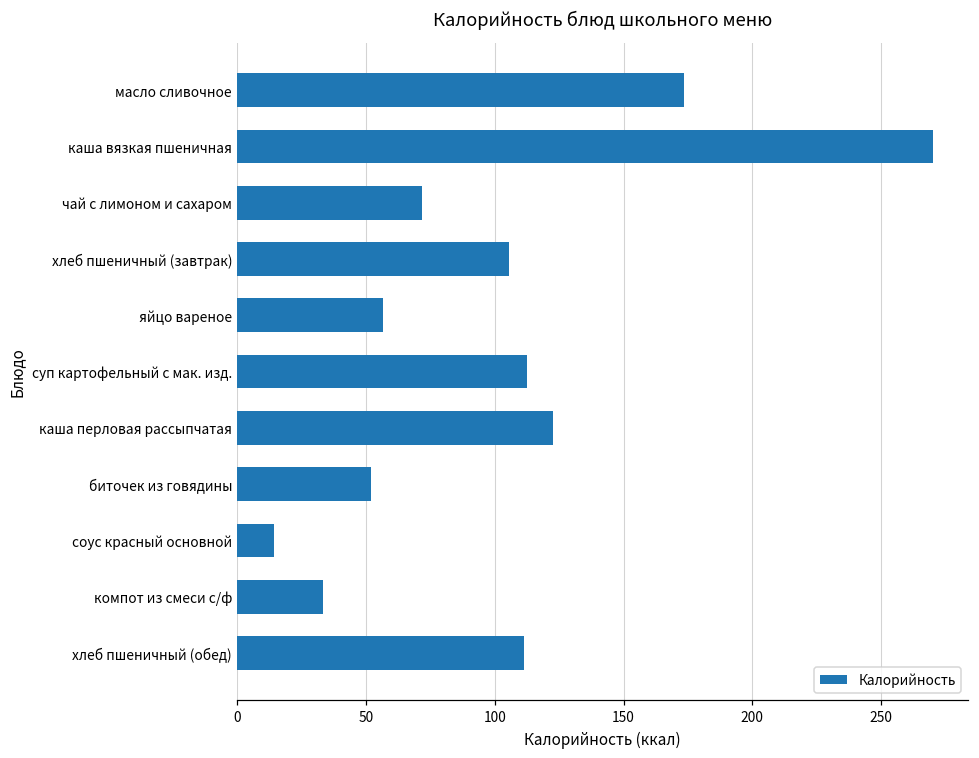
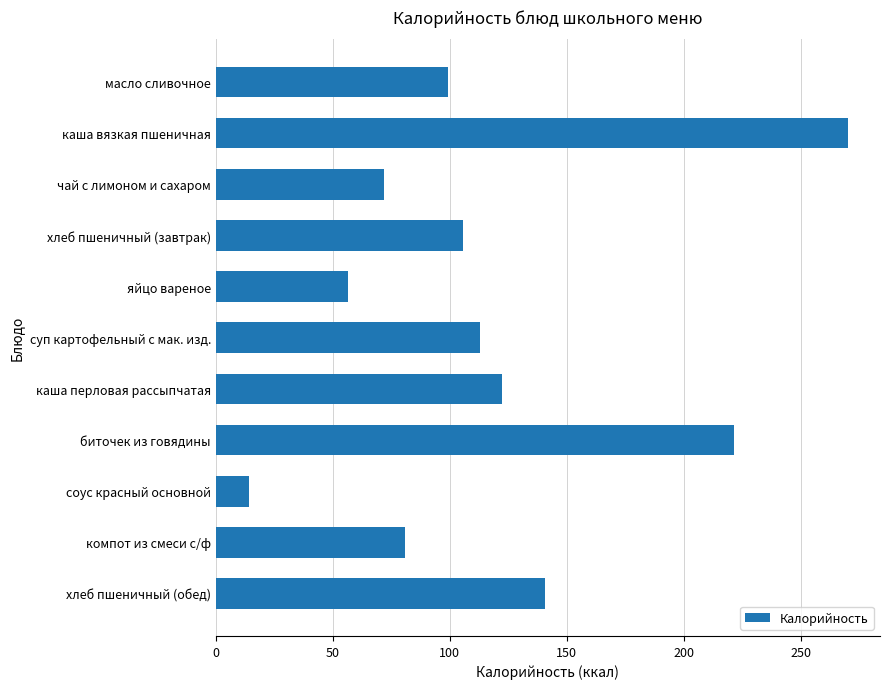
  {
-   "масло сливочное": 174,
+   "масло сливочное": 99,
    "каша вязкая пшеничная": 270,
    "чай с лимоном и сахаром": 72,
    "хлеб пшеничный (завтрак)": 106,
    "яйцо вареное": 57,
    "суп картофельный с мак. изд.": 113,
    "каша перловая рассыпчатая": 123,
-   "биточек из говядины": 52,
+   "биточек из говядины": 221,
    "соус красный основной": 14,
-   "компот из смеси с/ф": 33,
-   "хлеб пшеничный (обед)": 112
+   "компот из смеси с/ф": 81,
+   "хлеб пшеничный (обед)": 141
  }
